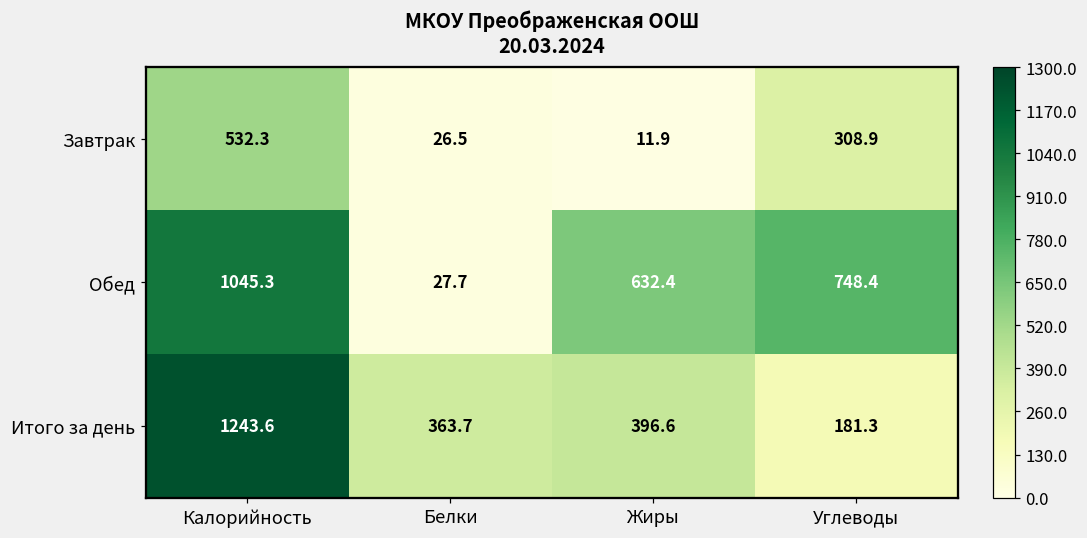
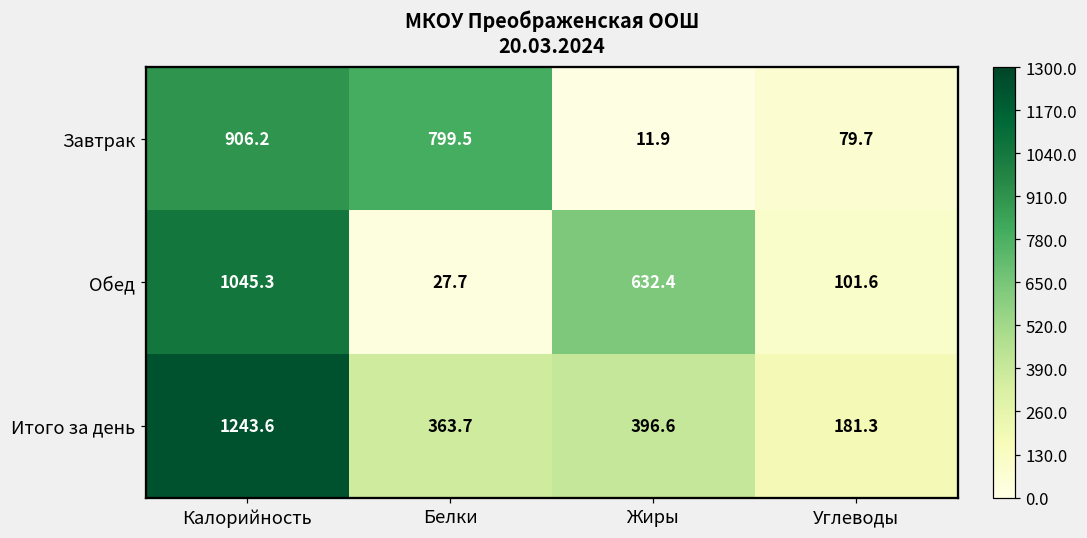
  {
    "Завтрак": {
-     "Калорийность": 532.3,
-     "Белки": 26.5,
+     "Калорийность": 906.2,
+     "Белки": 799.5,
      "Жиры": 11.9,
-     "Углеводы": 308.9
+     "Углеводы": 79.7
    },
    "Обед": {
      "Калорийность": 1045.3,
      "Белки": 27.7,
      "Жиры": 632.4,
-     "Углеводы": 748.4
+     "Углеводы": 101.6
    },
    "Итого за день": {
      "Калорийность": 1243.6,
      "Белки": 363.7,
      "Жиры": 396.6,
      "Углеводы": 181.3
    }
  }
